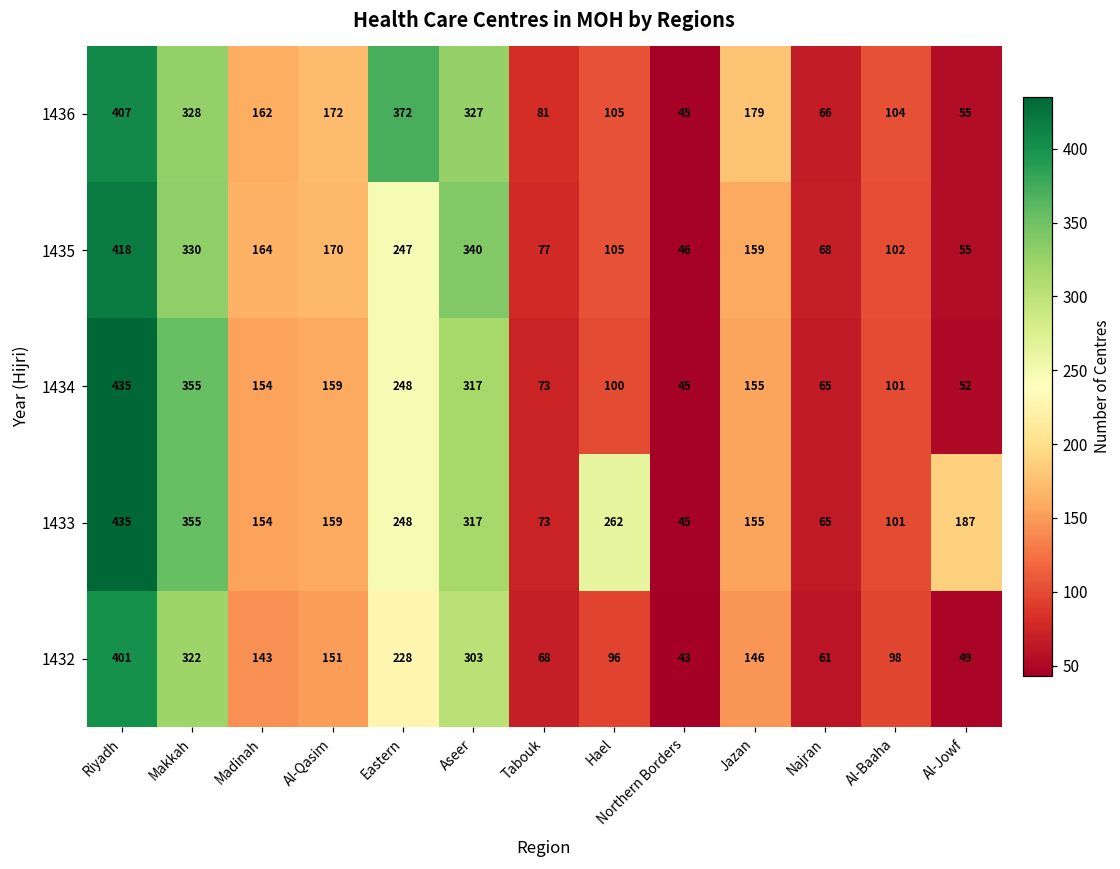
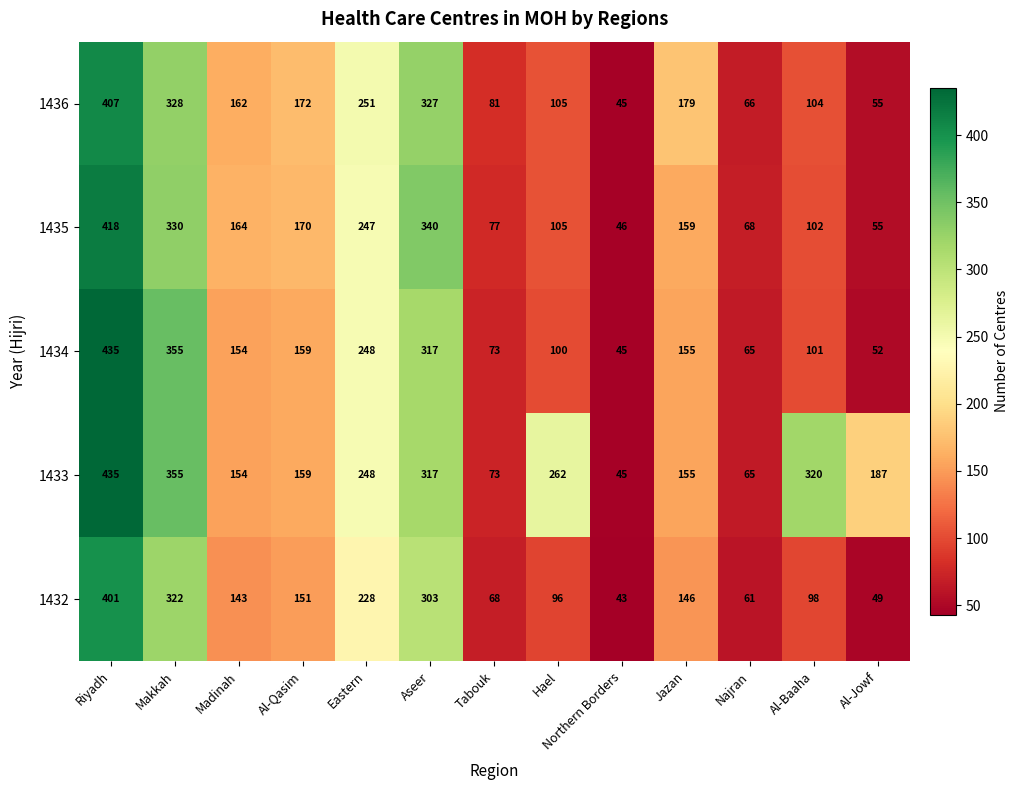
  {
    "1436": {
      "Riyadh": 407,
      "Makkah": 328,
      "Madinah": 162,
      "Al-Qasim": 172,
-     "Eastern": 372,
+     "Eastern": 251,
      "Aseer": 327,
      "Tabouk": 81,
      "Hael": 105,
      "Northern Borders": 45,
      "Jazan": 179,
      "Najran": 66,
      "Al-Baaha": 104,
      "Al-Jowf": 55
    },
    "1435": {
      "Riyadh": 418,
      "Makkah": 330,
      "Madinah": 164,
      "Al-Qasim": 170,
      "Eastern": 247,
      "Aseer": 340,
      "Tabouk": 77,
      "Hael": 105,
      "Northern Borders": 46,
      "Jazan": 159,
      "Najran": 68,
      "Al-Baaha": 102,
      "Al-Jowf": 55
    },
    "1434": {
      "Riyadh": 435,
      "Makkah": 355,
      "Madinah": 154,
      "Al-Qasim": 159,
      "Eastern": 248,
      "Aseer": 317,
      "Tabouk": 73,
      "Hael": 100,
      "Northern Borders": 45,
      "Jazan": 155,
      "Najran": 65,
      "Al-Baaha": 101,
      "Al-Jowf": 52
    },
    "1433": {
      "Riyadh": 435,
      "Makkah": 355,
      "Madinah": 154,
      "Al-Qasim": 159,
      "Eastern": 248,
      "Aseer": 317,
      "Tabouk": 73,
      "Hael": 262,
      "Northern Borders": 45,
      "Jazan": 155,
      "Najran": 65,
-     "Al-Baaha": 101,
+     "Al-Baaha": 320,
      "Al-Jowf": 187
    },
    "1432": {
      "Riyadh": 401,
      "Makkah": 322,
      "Madinah": 143,
      "Al-Qasim": 151,
      "Eastern": 228,
      "Aseer": 303,
      "Tabouk": 68,
      "Hael": 96,
      "Northern Borders": 43,
      "Jazan": 146,
      "Najran": 61,
      "Al-Baaha": 98,
      "Al-Jowf": 49
    }
  }
